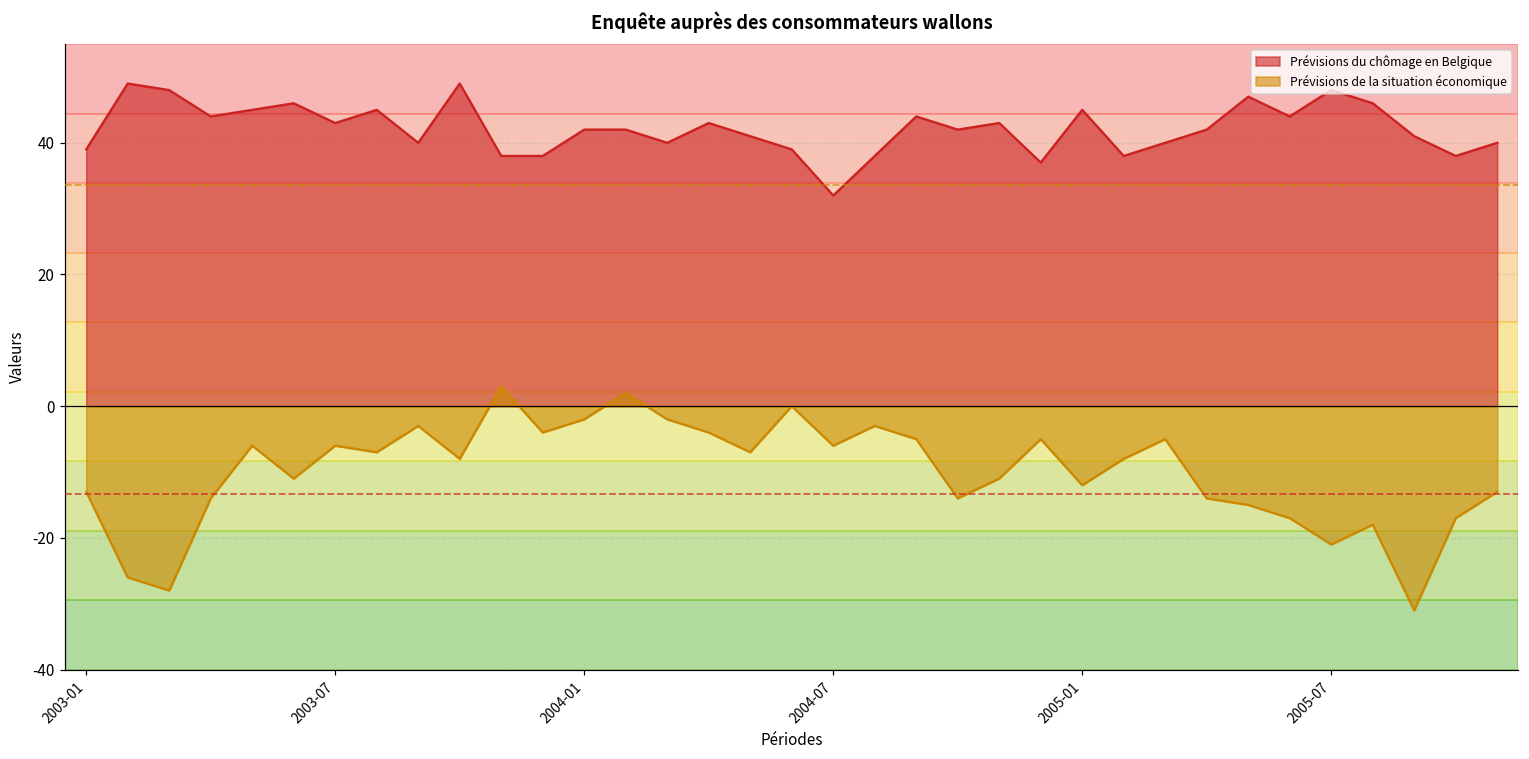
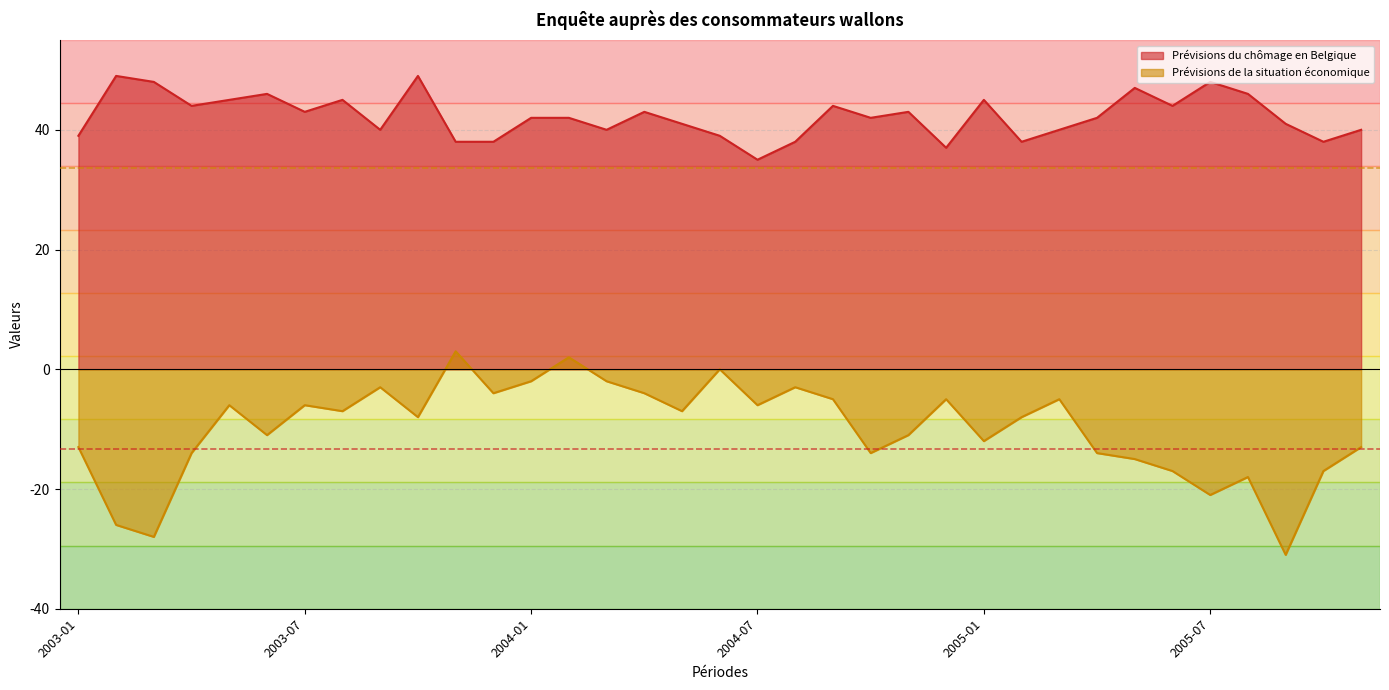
  {
    "Prévisions du chômage en Belgique": {
      "2003-01": 39,
      "2003-07": 43,
      "2004-01": 42,
-     "2004-07": 32,
+     "2004-07": 35,
      "2005-01": 45
    }
  }
